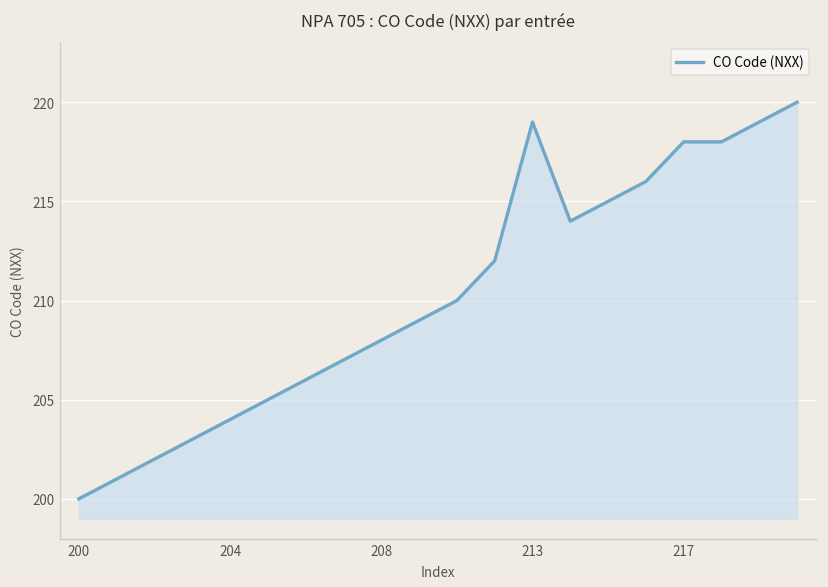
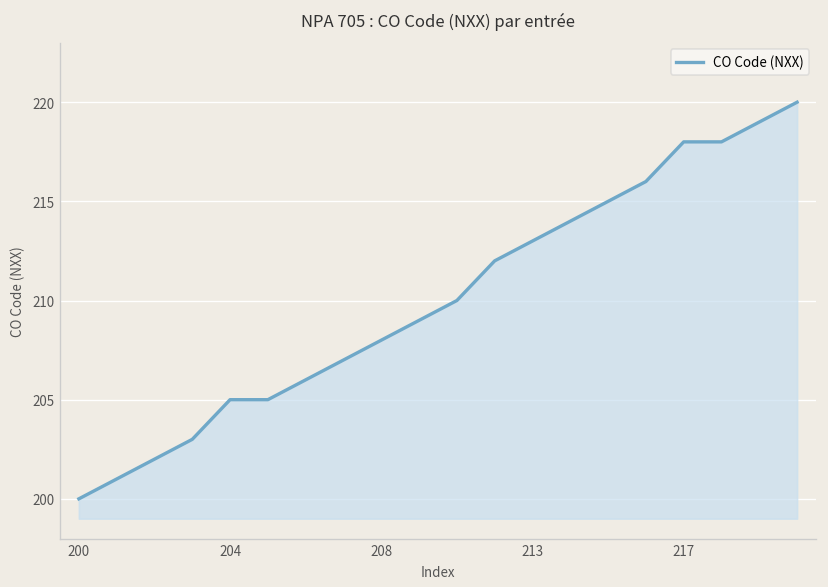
  {
    "200": 200,
-   "204": 204,
+   "204": 205,
    "208": 208,
-   "213": 219,
+   "213": 213,
    "217": 218
  }
